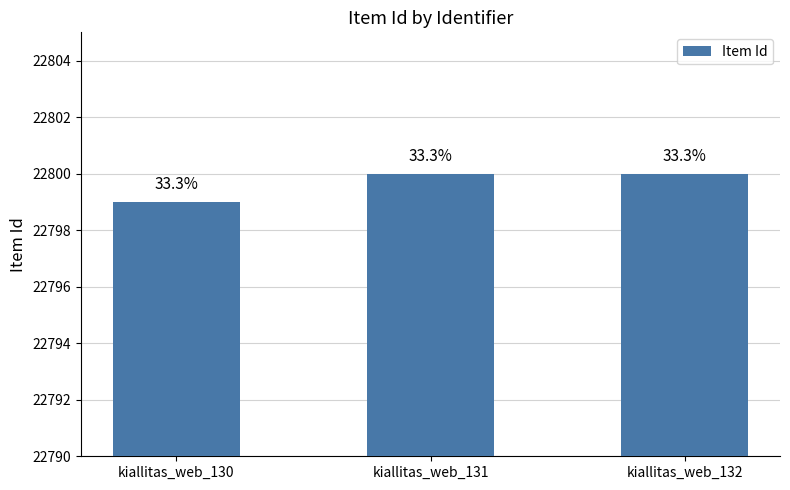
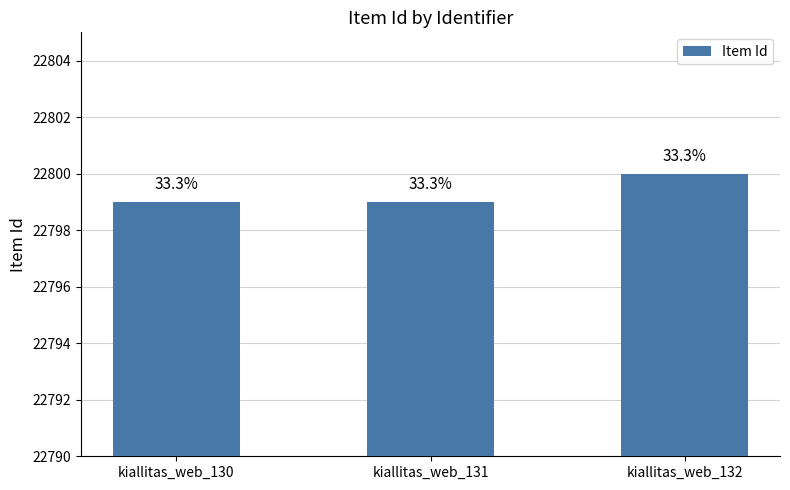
  {
-   "kiallitas_web_131": 22800
+   "kiallitas_web_131": 22799
  }
